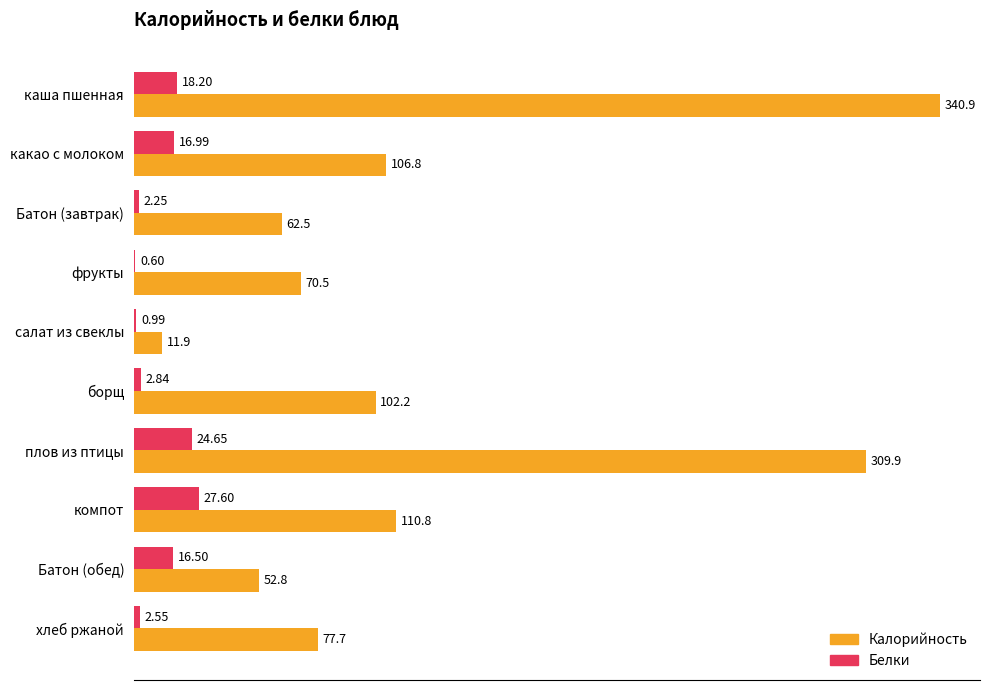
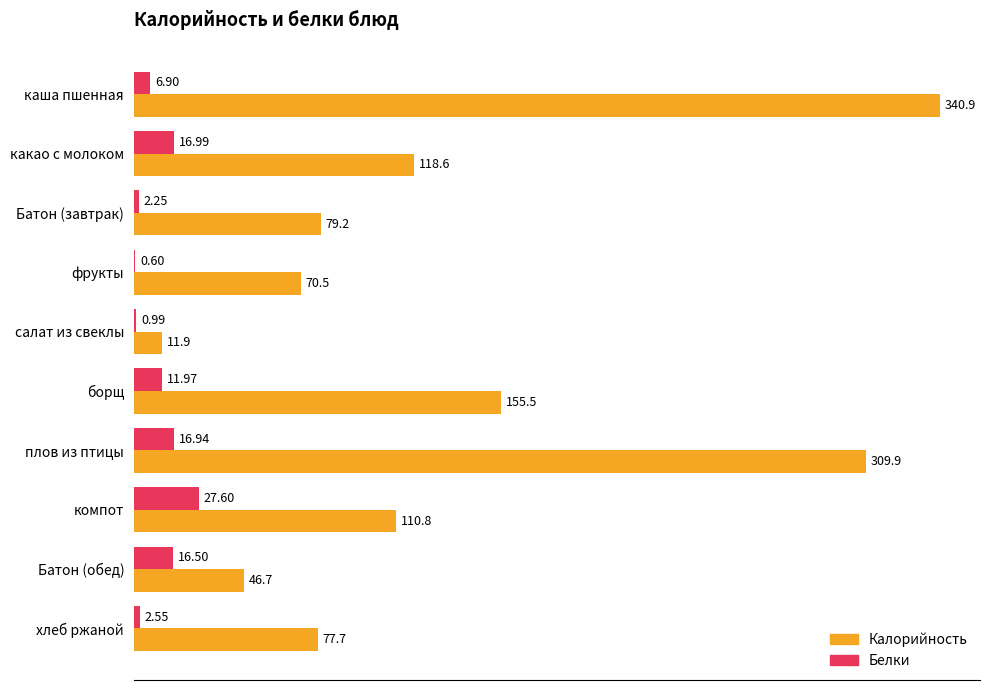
  {
    "Калорийность": {
      "каша пшенная": 340.9,
-     "какао с молоком": 106.8,
-     "Батон (завтрак)": 62.5,
+     "какао с молоком": 118.6,
+     "Батон (завтрак)": 79.2,
      "фрукты": 70.5,
      "салат из свеклы": 11.9,
-     "борщ": 102.2,
+     "борщ": 155.5,
      "плов из птицы": 309.9,
      "компот": 110.8,
-     "Батон (обед)": 52.8,
+     "Батон (обед)": 46.7,
      "хлеб ржаной": 77.7
    },
    "Белки": {
-     "каша пшенная": 18.20,
+     "каша пшенная": 6.90,
      "какао с молоком": 16.99,
      "Батон (завтрак)": 2.25,
      "фрукты": 0.60,
      "салат из свеклы": 0.99,
-     "борщ": 2.84,
-     "плов из птицы": 24.65,
+     "борщ": 11.97,
+     "плов из птицы": 16.94,
      "компот": 27.60,
      "Батон (обед)": 16.50,
      "хлеб ржаной": 2.55
    }
  }
